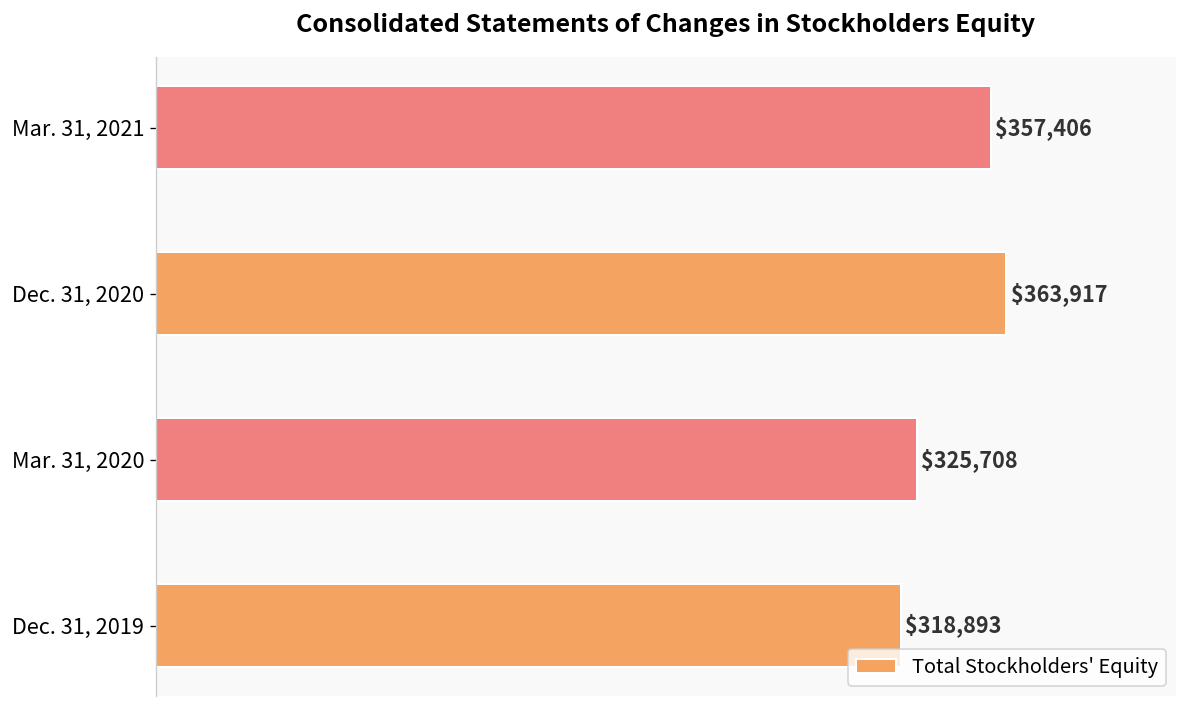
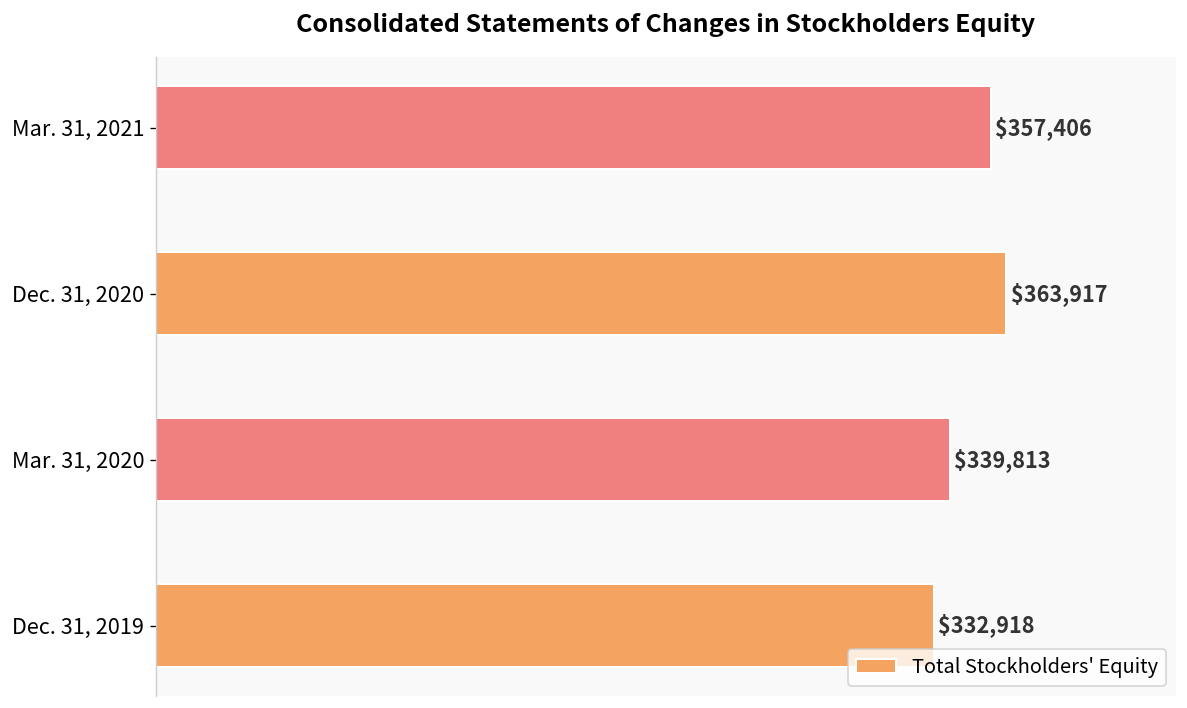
  {
    "Mar. 31, 2021": "$357,406",
    "Dec. 31, 2020": "$363,917",
-   "Mar. 31, 2020": "$325,708",
-   "Dec. 31, 2019": "$318,893"
+   "Mar. 31, 2020": "$339,813",
+   "Dec. 31, 2019": "$332,918"
  }
